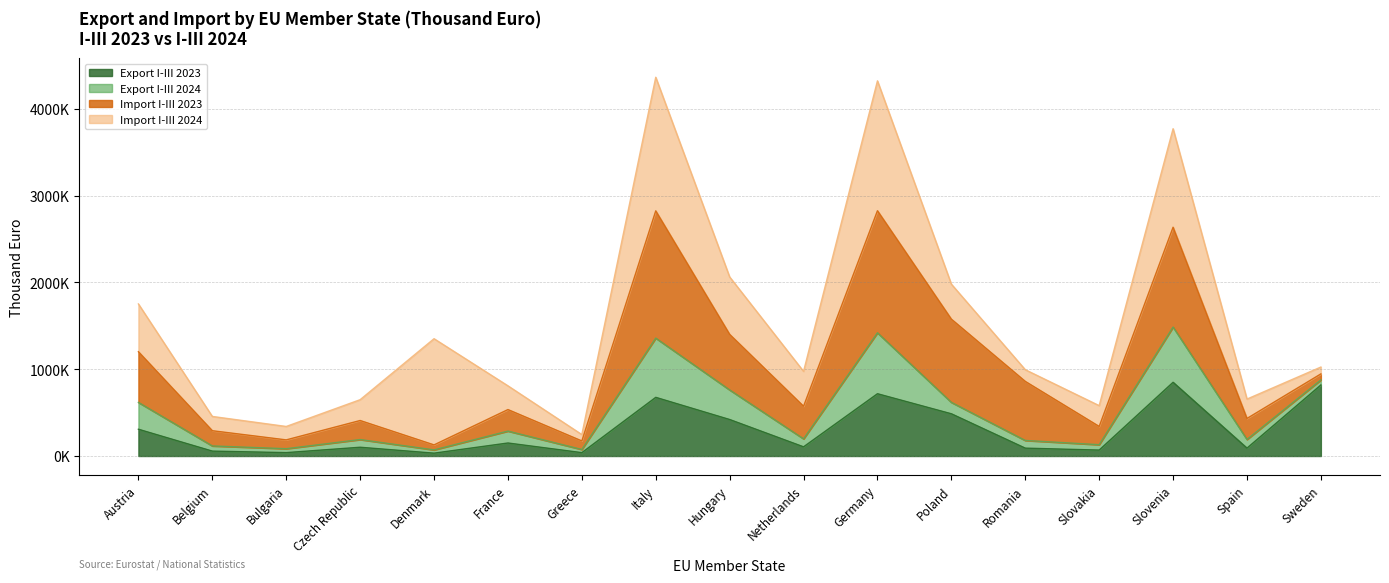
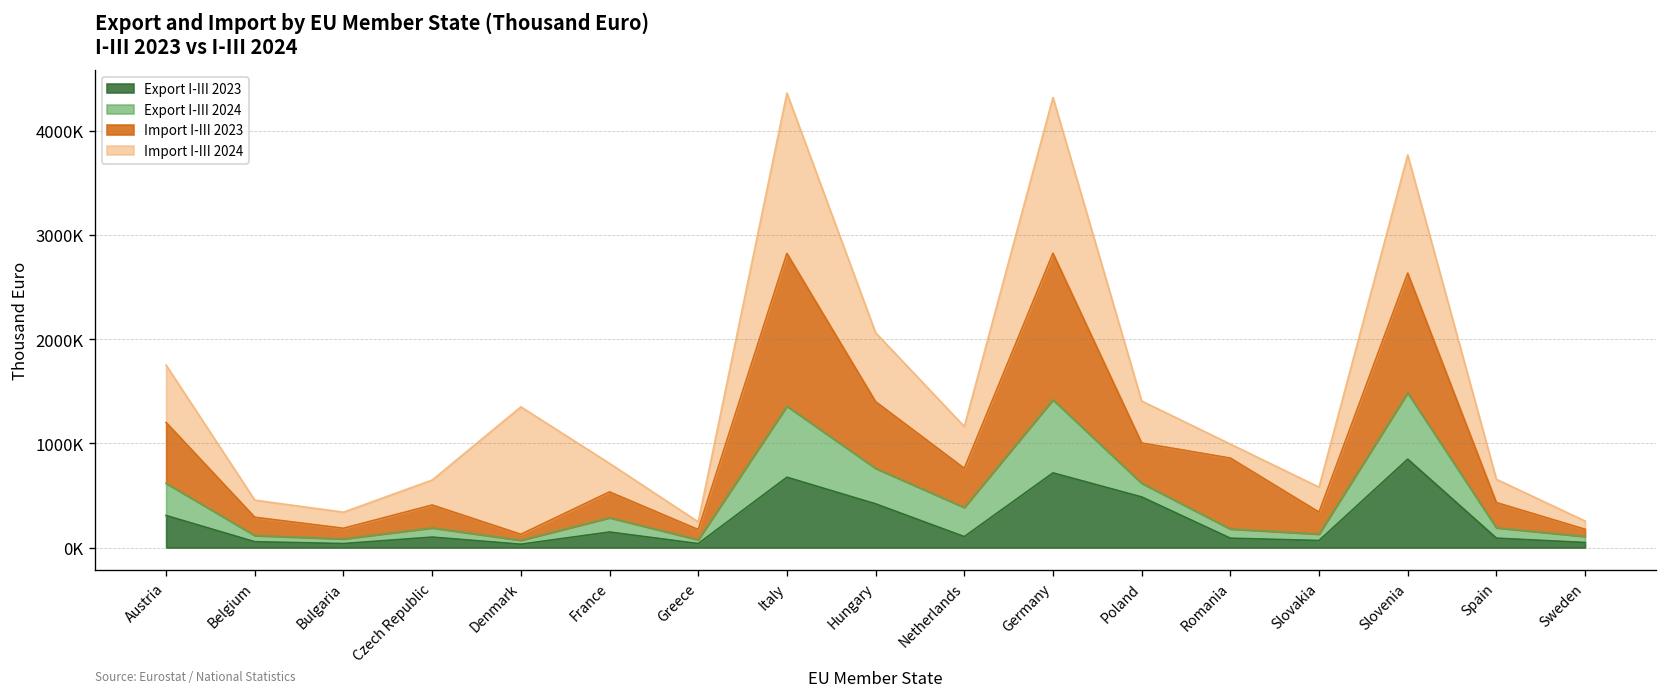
  {
    "Export I-III 2023": {
      "Austria": 300000,
      "Belgium": 100000,
      "Bulgaria": 0,
      "Czech Republic": 100000,
      "Denmark": 0,
      "France": 200000,
      "Greece": 0,
      "Italy": 700000,
      "Hungary": 400000,
      "Netherlands": 100000,
      "Germany": 700000,
      "Poland": 500000,
      "Romania": 100000,
      "Slovakia": 100000,
      "Slovenia": 800000,
      "Spain": 100000,
-     "Sweden": 800000
+     "Sweden": 0
    },
    "Export I-III 2024": {
      "Austria": 300000,
      "Belgium": 100000,
      "Bulgaria": 0,
      "Czech Republic": 100000,
      "Denmark": 0,
      "France": 100000,
      "Greece": 0,
      "Italy": 700000,
      "Hungary": 300000,
-     "Netherlands": 100000,
+     "Netherlands": 300000,
      "Germany": 700000,
      "Poland": 100000,
      "Romania": 100000,
      "Slovakia": 100000,
      "Slovenia": 600000,
      "Spain": 100000,
      "Sweden": 100000
    },
    "Import I-III 2023": {
      "Austria": 600000,
      "Belgium": 200000,
      "Bulgaria": 100000,
      "Czech Republic": 200000,
      "Denmark": 100000,
      "France": 200000,
      "Greece": 100000,
      "Italy": 1500000,
      "Hungary": 600000,
      "Netherlands": 400000,
      "Germany": 1400000,
-     "Poland": 1000000,
+     "Poland": 400000,
      "Romania": 700000,
      "Slovakia": 200000,
      "Slovenia": 1200000,
      "Spain": 200000,
      "Sweden": 100000
    },
    "Import I-III 2024": {
      "Austria": 600000,
      "Belgium": 200000,
      "Bulgaria": 200000,
      "Czech Republic": 200000,
      "Denmark": 1200000,
      "France": 300000,
      "Greece": 100000,
      "Italy": 1500000,
      "Hungary": 700000,
      "Netherlands": 400000,
      "Germany": 1500000,
      "Poland": 400000,
      "Romania": 100000,
      "Slovakia": 200000,
      "Slovenia": 1100000,
      "Spain": 200000,
      "Sweden": 100000
    }
  }
